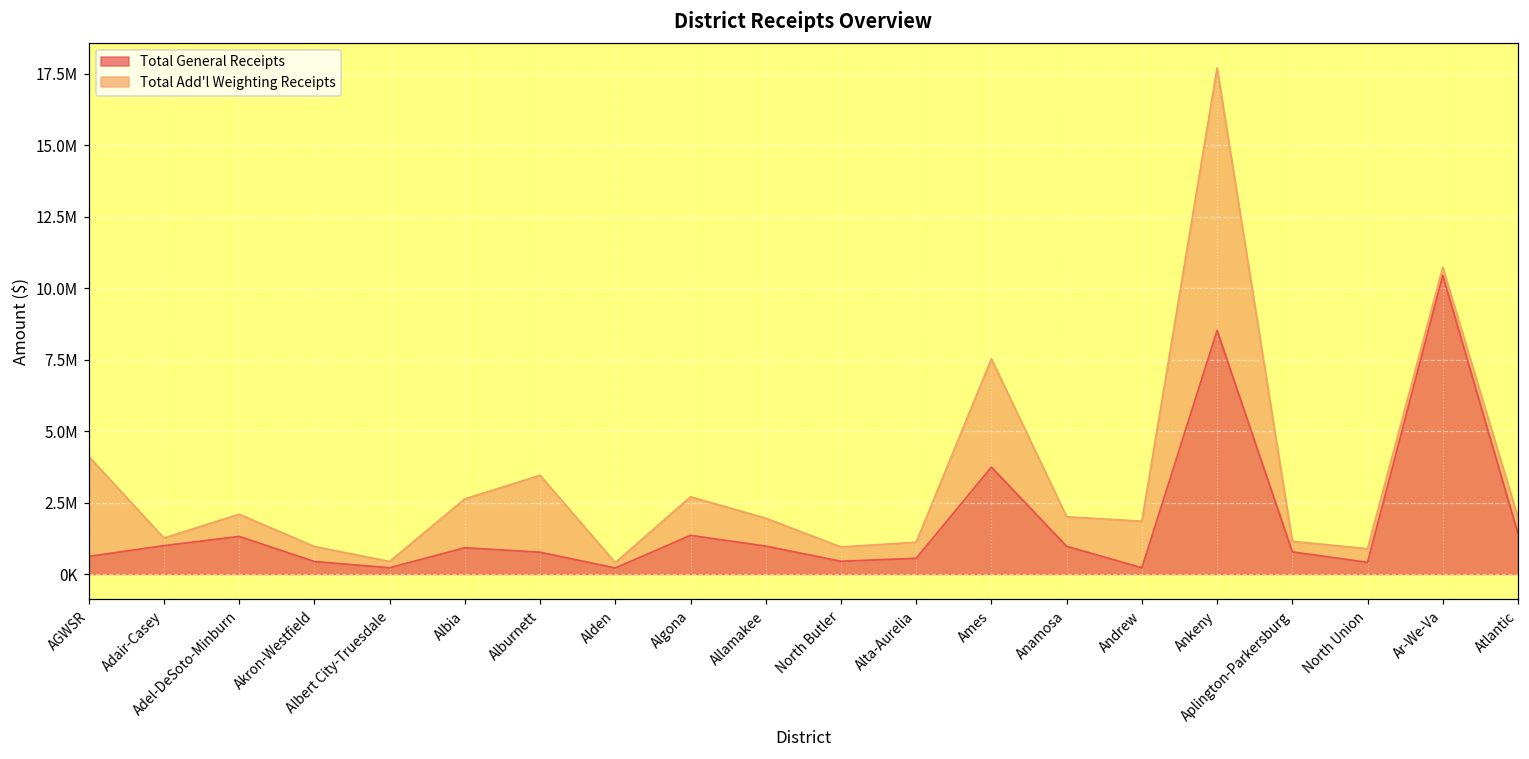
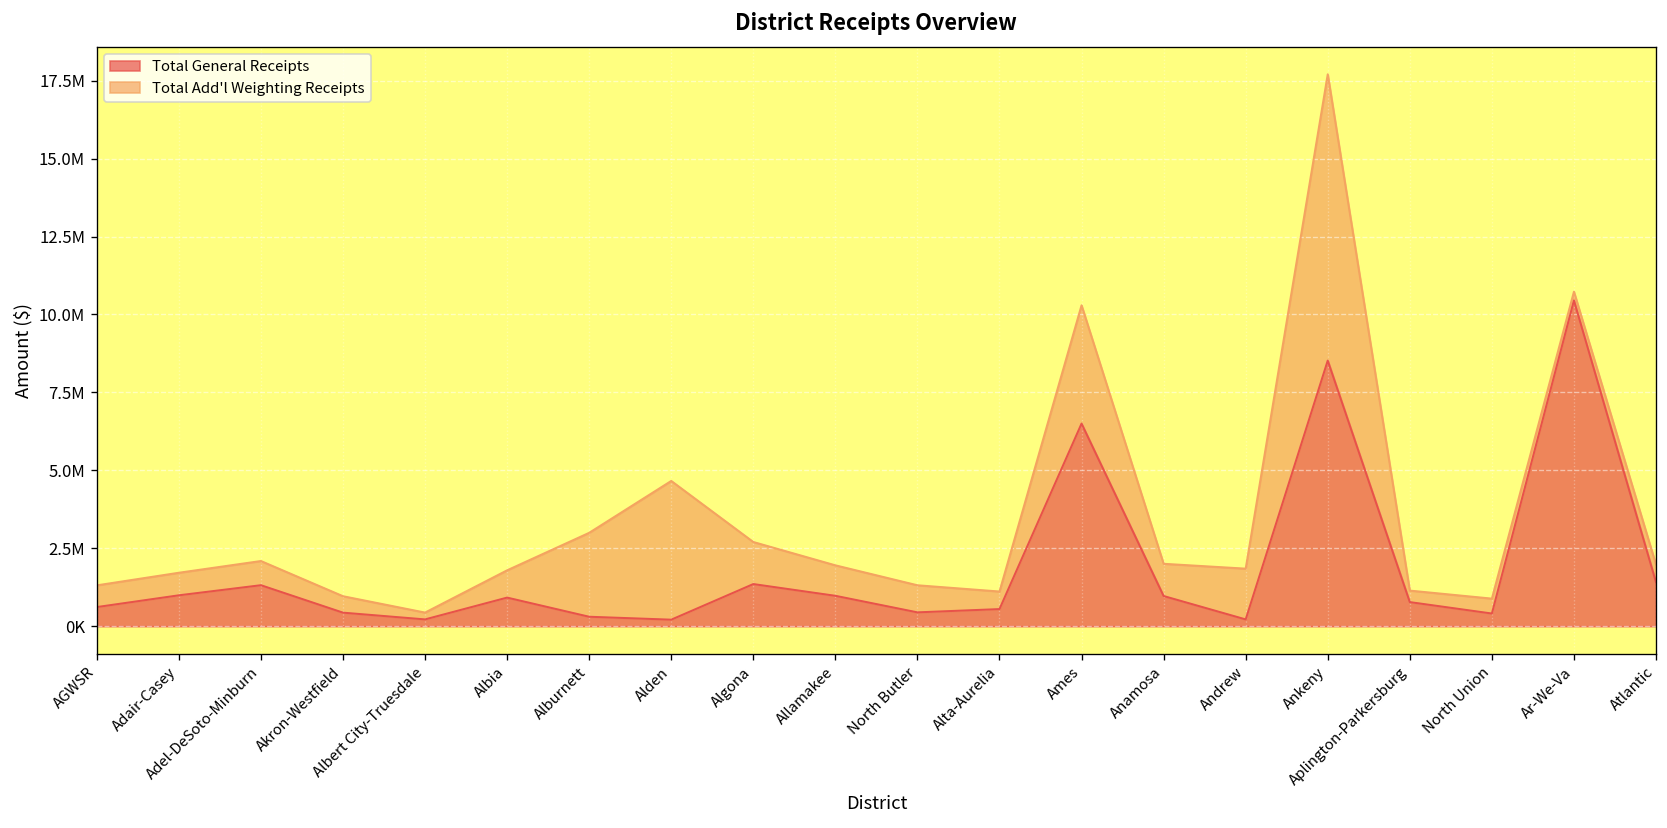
  {
    "Total General Receipts": {
      "AGWSR": 600000,
      "Adair-Casey": 1000000,
      "Adel-DeSoto-Minburn": 1300000,
      "Akron-Westfield": 400000,
      "Albert City-Truesdale": 200000,
      "Albia": 900000,
-     "Alburnett": 800000,
+     "Alburnett": 300000,
      "Alden": 200000,
      "Algona": 1400000,
      "Allamakee": 1000000,
      "North Butler": 400000,
      "Alta-Aurelia": 500000,
-     "Ames": 3700000,
+     "Ames": 6500000,
      "Anamosa": 1000000,
      "Andrew": 200000,
      "Ankeny": 8500000,
      "Aplington-Parkersburg": 800000,
      "North Union": 400000,
      "Ar-We-Va": 10500000,
      "Atlantic": 1400000
    },
    "Total Add'l Weighting Receipts": {
-     "AGWSR": 3500000,
-     "Adair-Casey": 300000,
+     "AGWSR": 700000,
+     "Adair-Casey": 700000,
      "Adel-DeSoto-Minburn": 800000,
      "Akron-Westfield": 500000,
      "Albert City-Truesdale": 200000,
-     "Albia": 1700000,
+     "Albia": 900000,
      "Alburnett": 2700000,
-     "Alden": 200000,
+     "Alden": 4500000,
      "Algona": 1300000,
      "Allamakee": 1000000,
-     "North Butler": 500000,
+     "North Butler": 900000,
      "Alta-Aurelia": 600000,
      "Ames": 3800000,
      "Anamosa": 1000000,
      "Andrew": 1600000,
      "Ankeny": 9200000,
      "Aplington-Parkersburg": 400000,
      "North Union": 500000,
      "Ar-We-Va": 300000,
      "Atlantic": 600000
    }
  }
